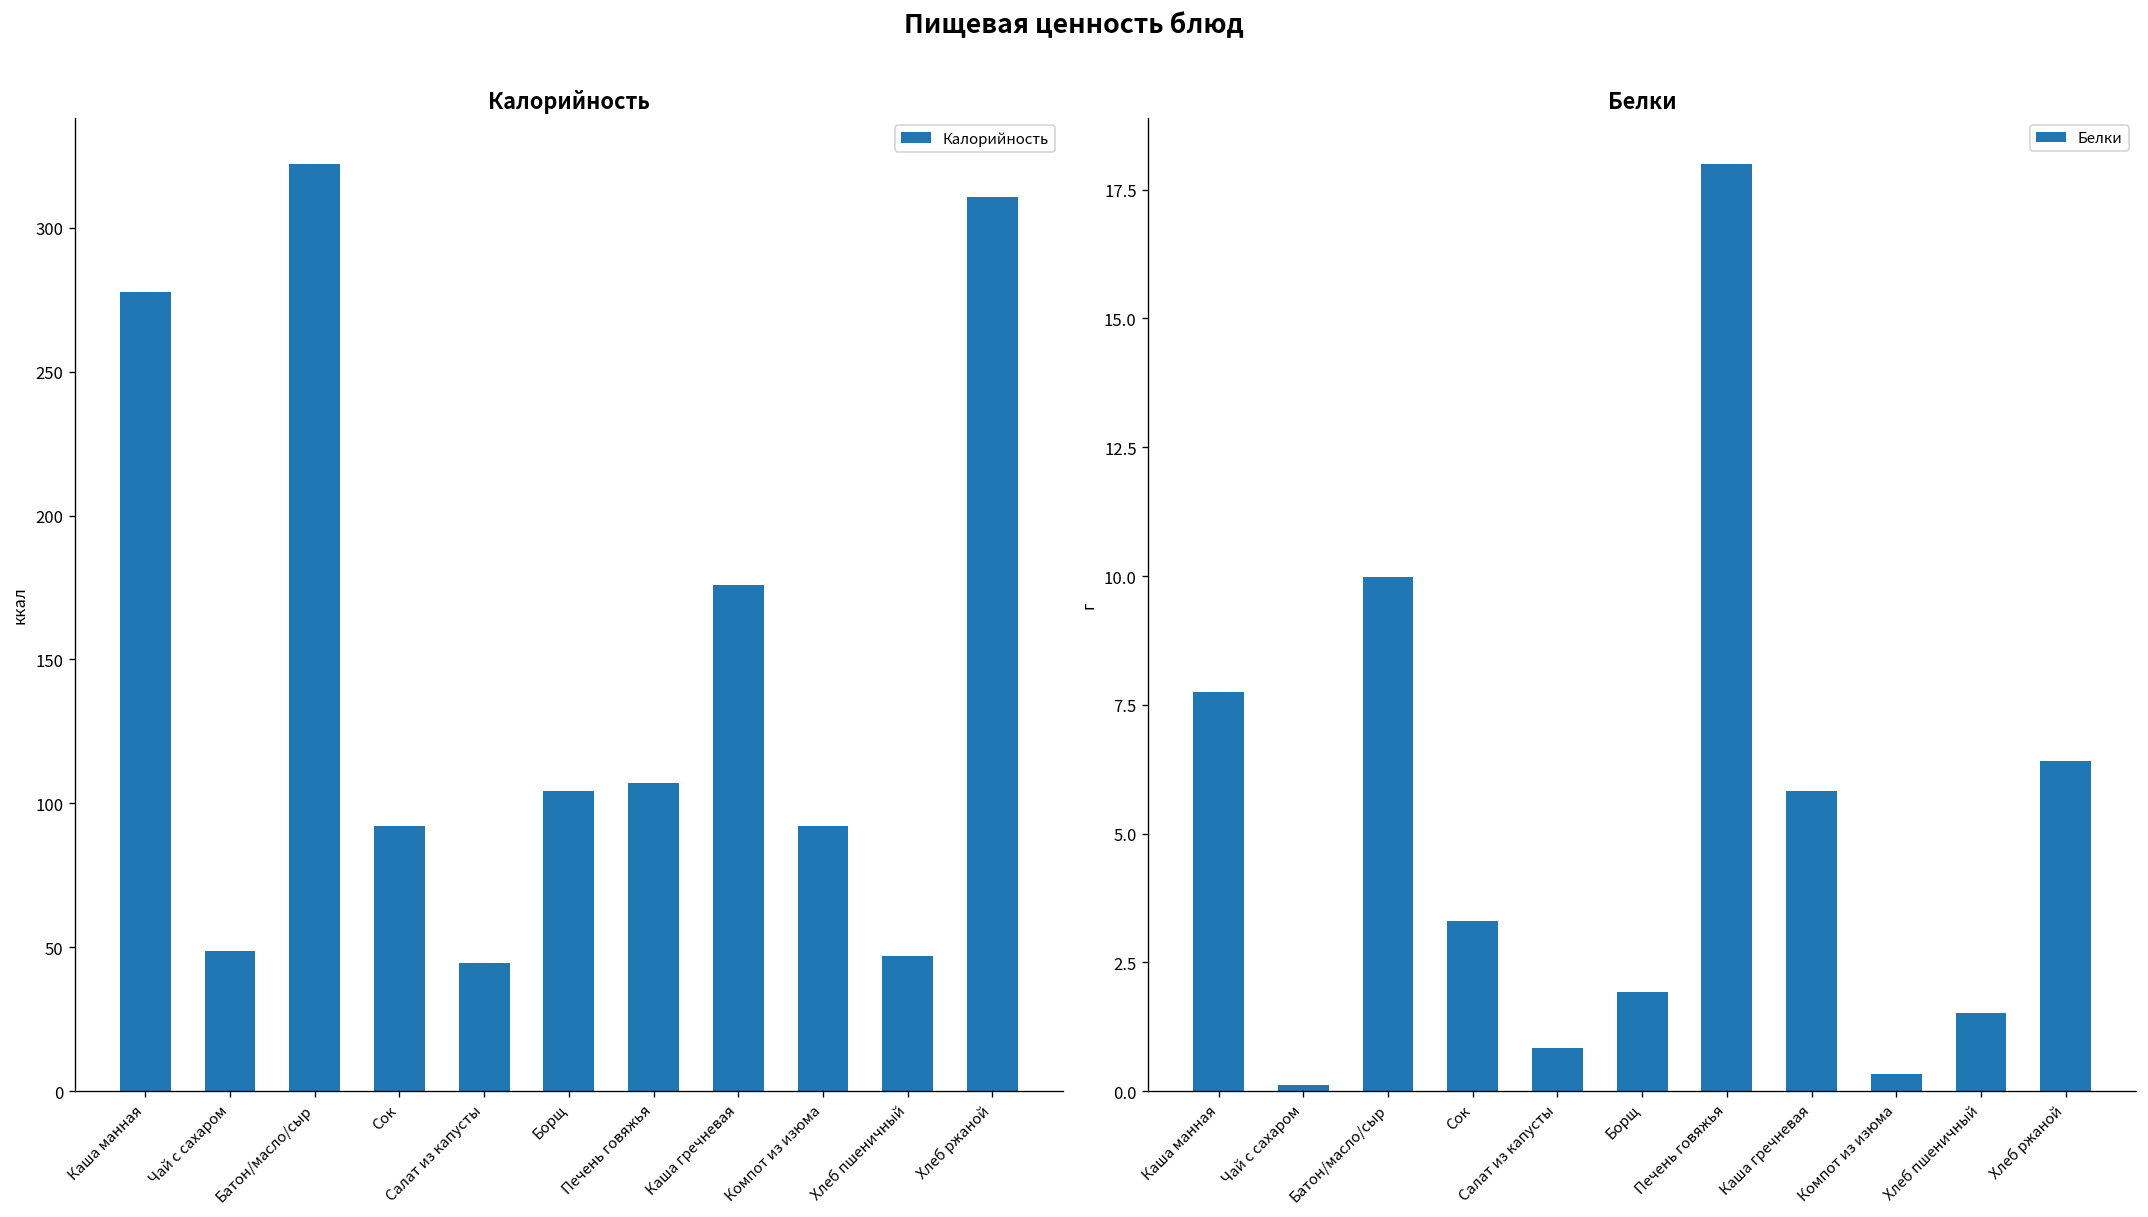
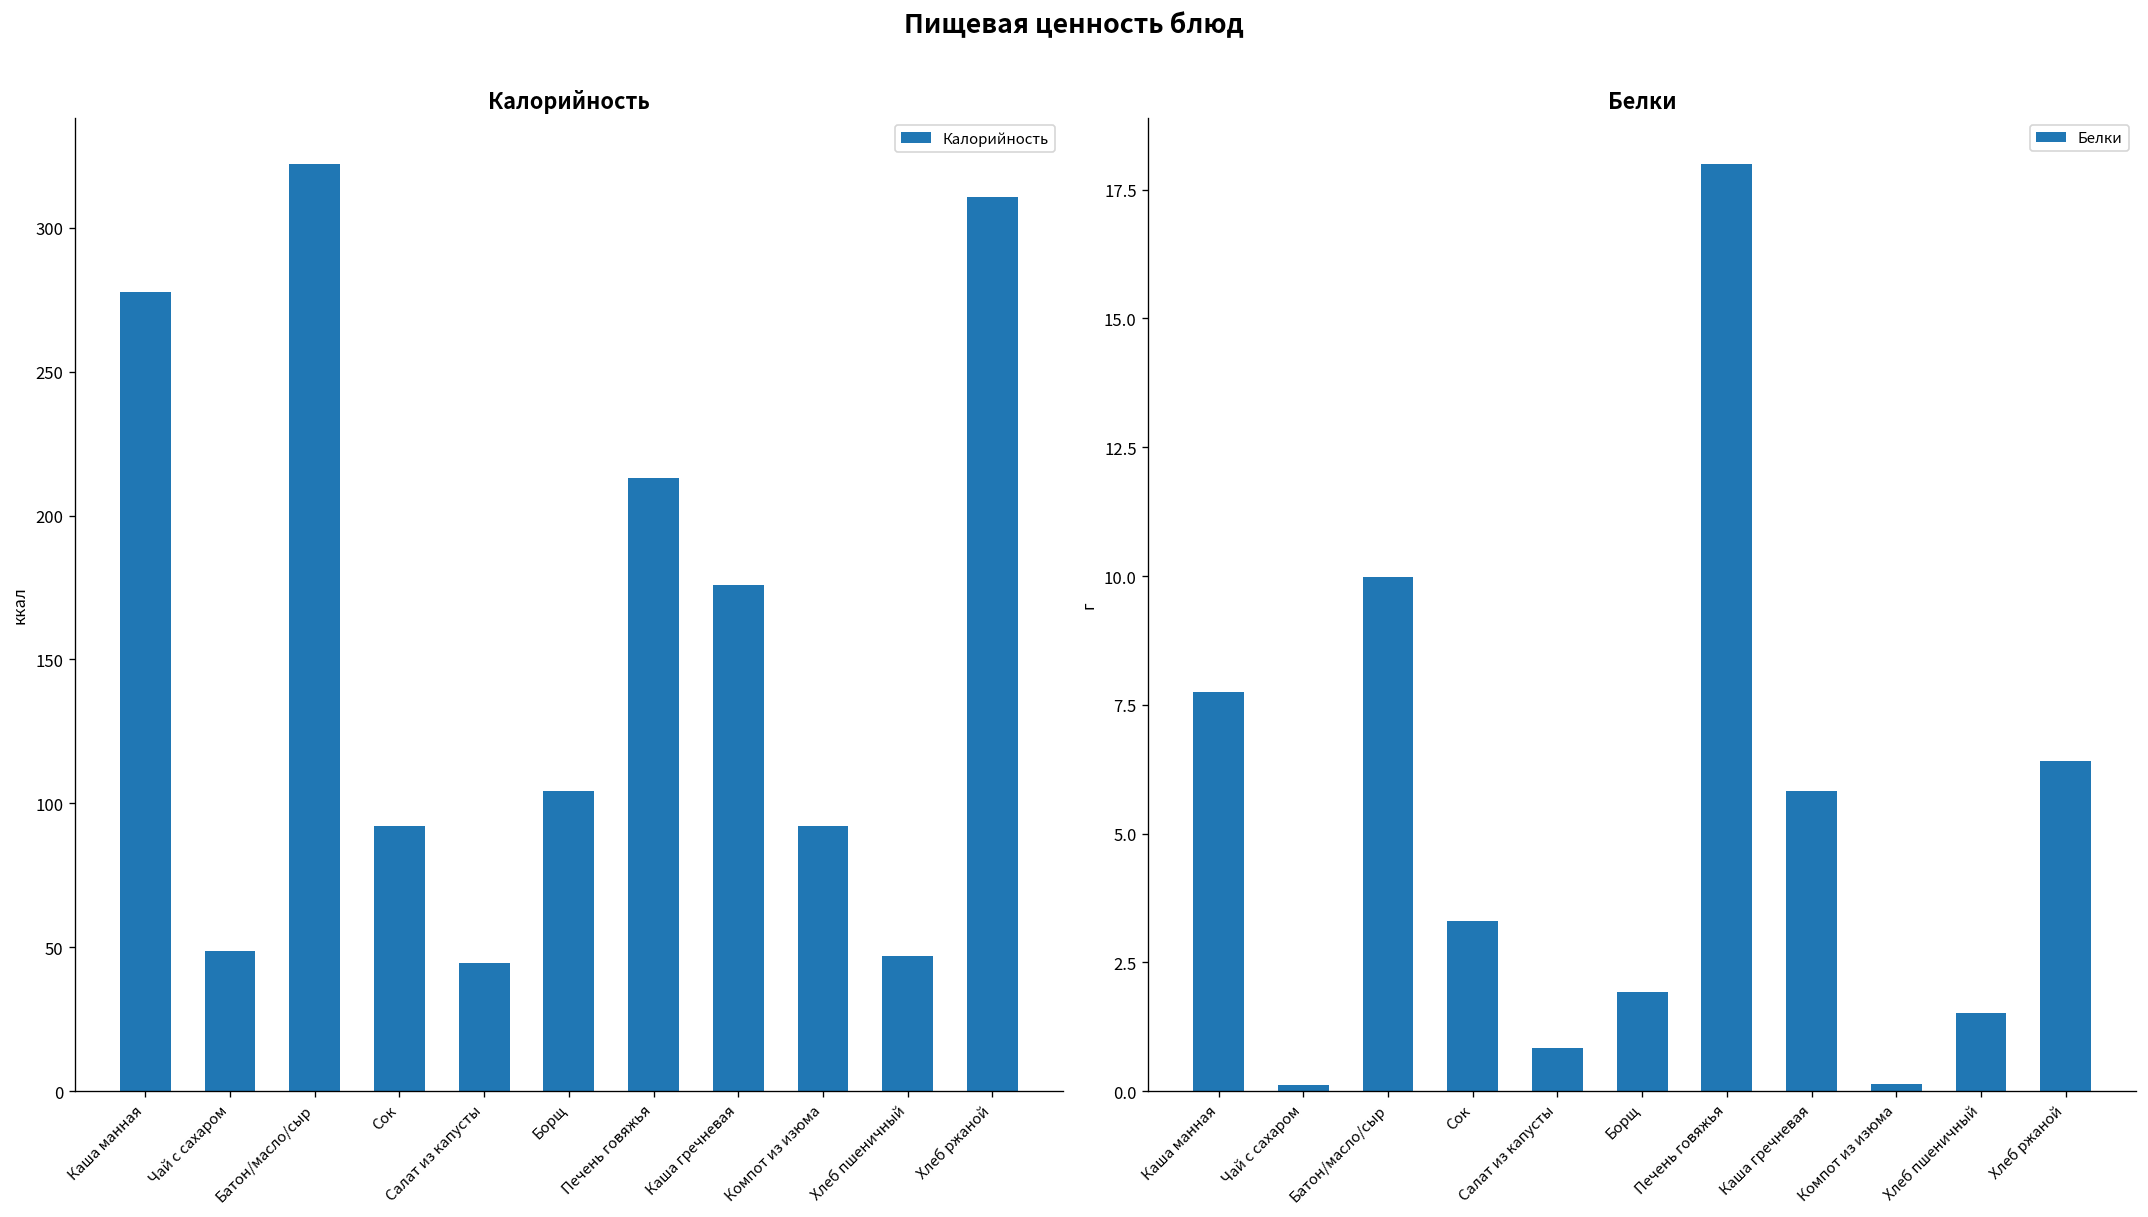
  {
    "Калорийность": {
      "Каша манная": 278,
      "Чай с сахаром": 49,
      "Батон/масло/сыр": 322,
      "Сок": 92,
      "Салат из капусты": 44,
      "Борщ": 104,
-     "Печень говяжья": 107,
+     "Печень говяжья": 213,
      "Каша гречневая": 176,
      "Компот из изюма": 92,
      "Хлеб пшеничный": 47,
      "Хлеб ржаной": 311
    },
    "Белки": {
      "Каша манная": 7.8,
      "Чай с сахаром": 0.1,
      "Батон/масло/сыр": 10.0,
      "Сок": 3.3,
      "Салат из капусты": 0.8,
      "Борщ": 1.9,
      "Печень говяжья": 18.0,
      "Каша гречневая": 5.8,
-     "Компот из изюма": 0.3,
+     "Компот из изюма": 0.1,
      "Хлеб пшеничный": 1.5,
      "Хлеб ржаной": 6.4
    }
  }
